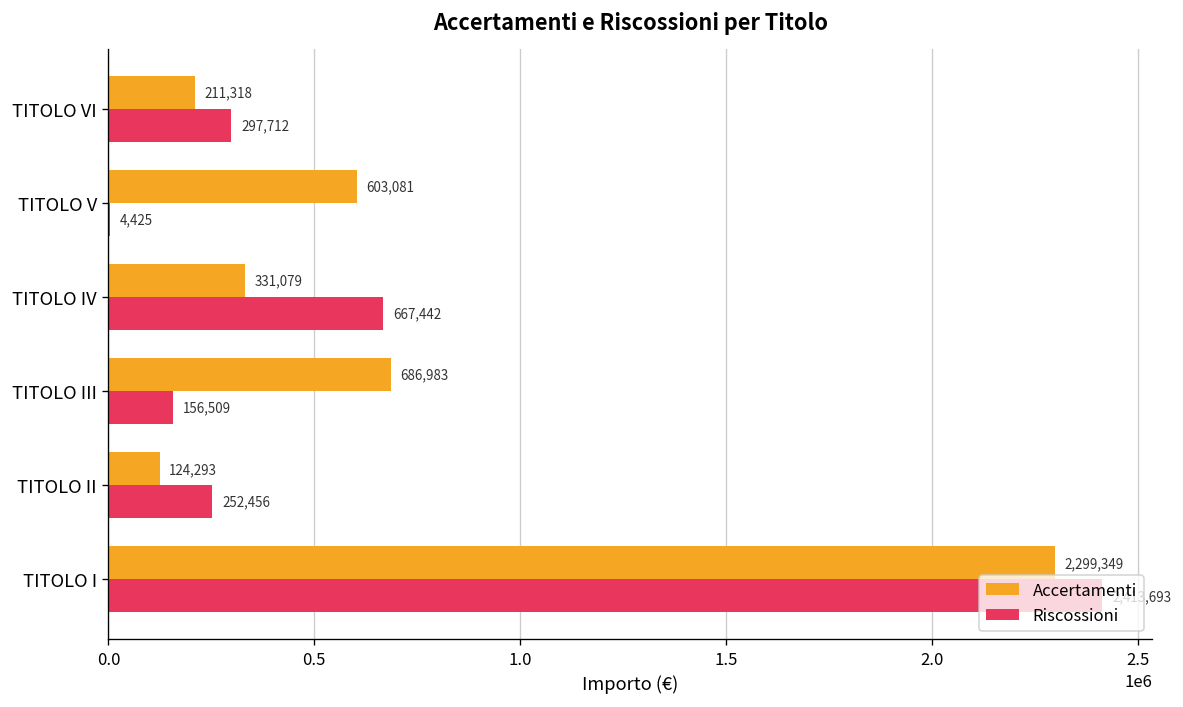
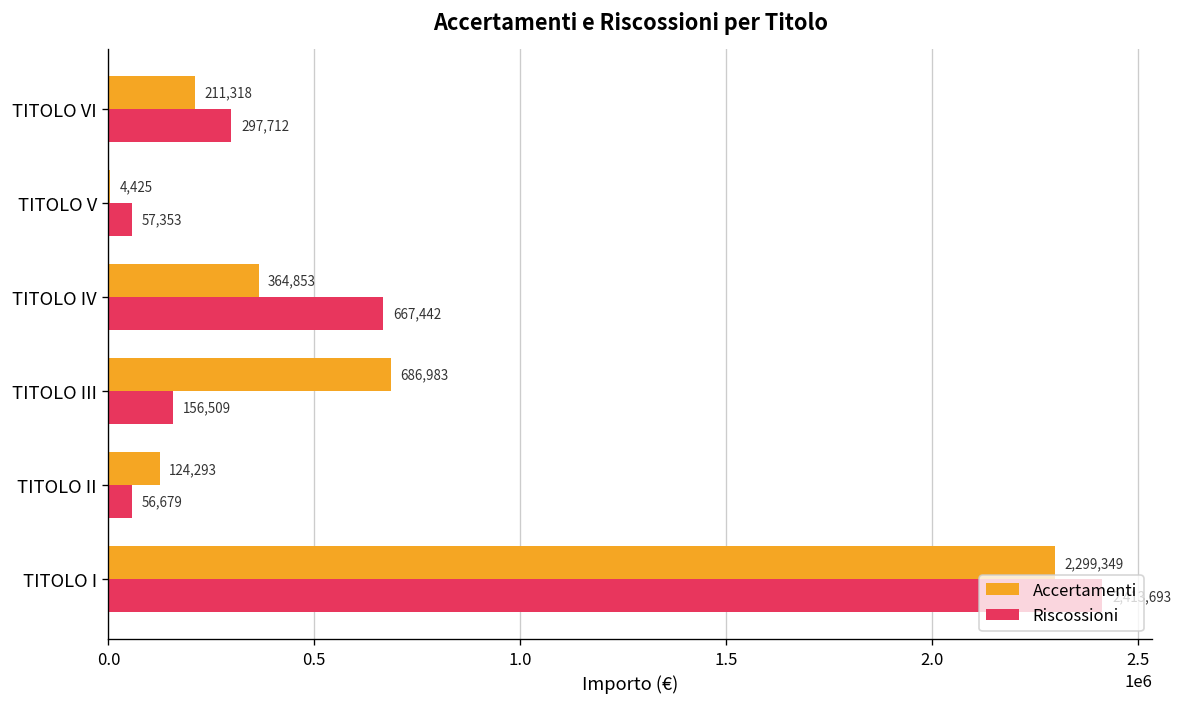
  {
    "Accertamenti": {
      "TITOLO VI": "211,318",
-     "TITOLO V": "603,081",
-     "TITOLO IV": "331,079",
+     "TITOLO V": "4,425",
+     "TITOLO IV": "364,853",
      "TITOLO III": "686,983",
      "TITOLO II": "124,293",
      "TITOLO I": "2,299,349"
    },
    "Riscossioni": {
      "TITOLO VI": "297,712",
-     "TITOLO V": "4,425",
+     "TITOLO V": "57,353",
      "TITOLO IV": "667,442",
      "TITOLO III": "156,509",
-     "TITOLO II": "252,456"
+     "TITOLO II": "56,679"
    }
  }
